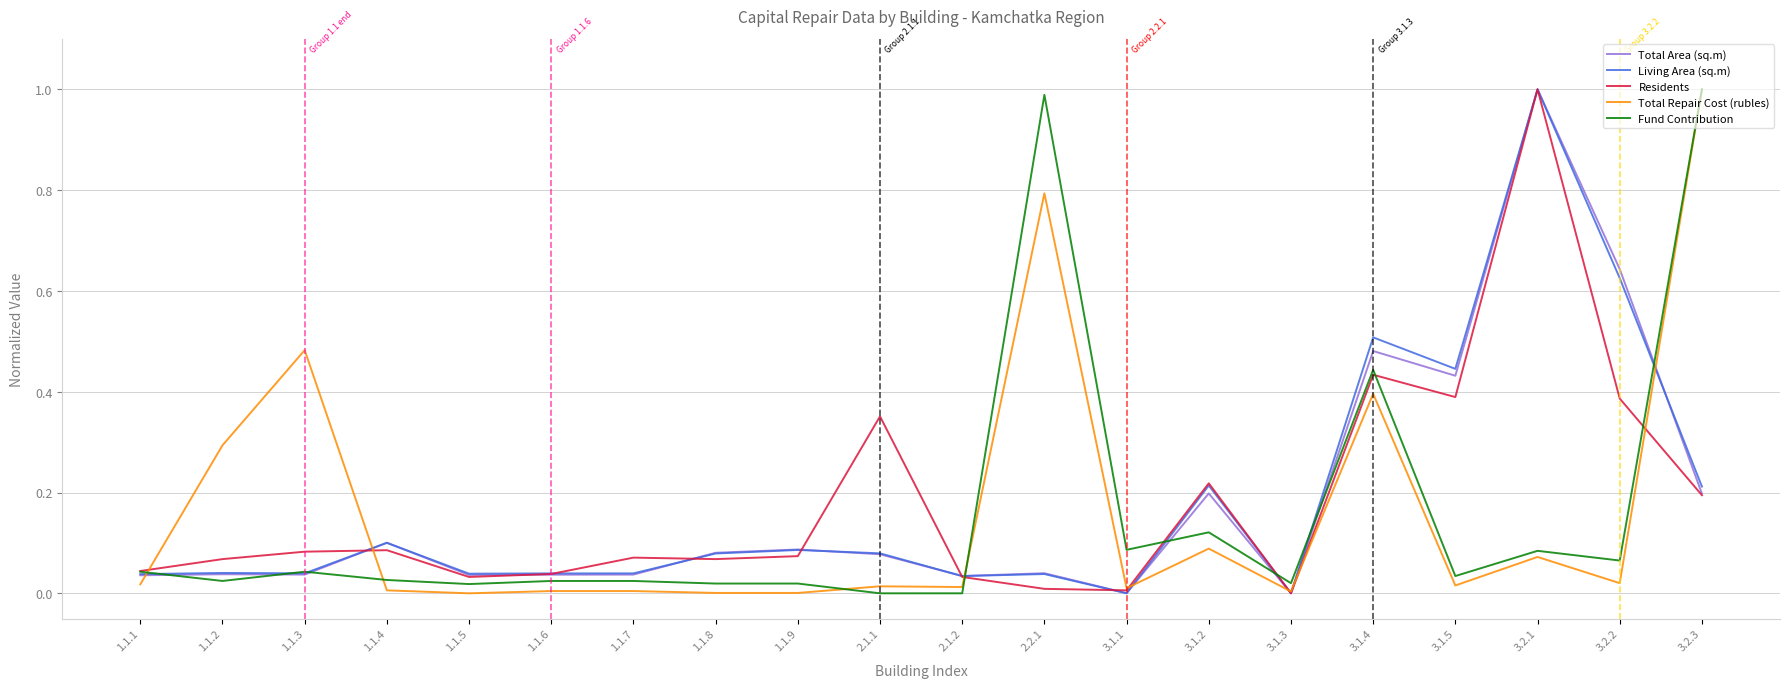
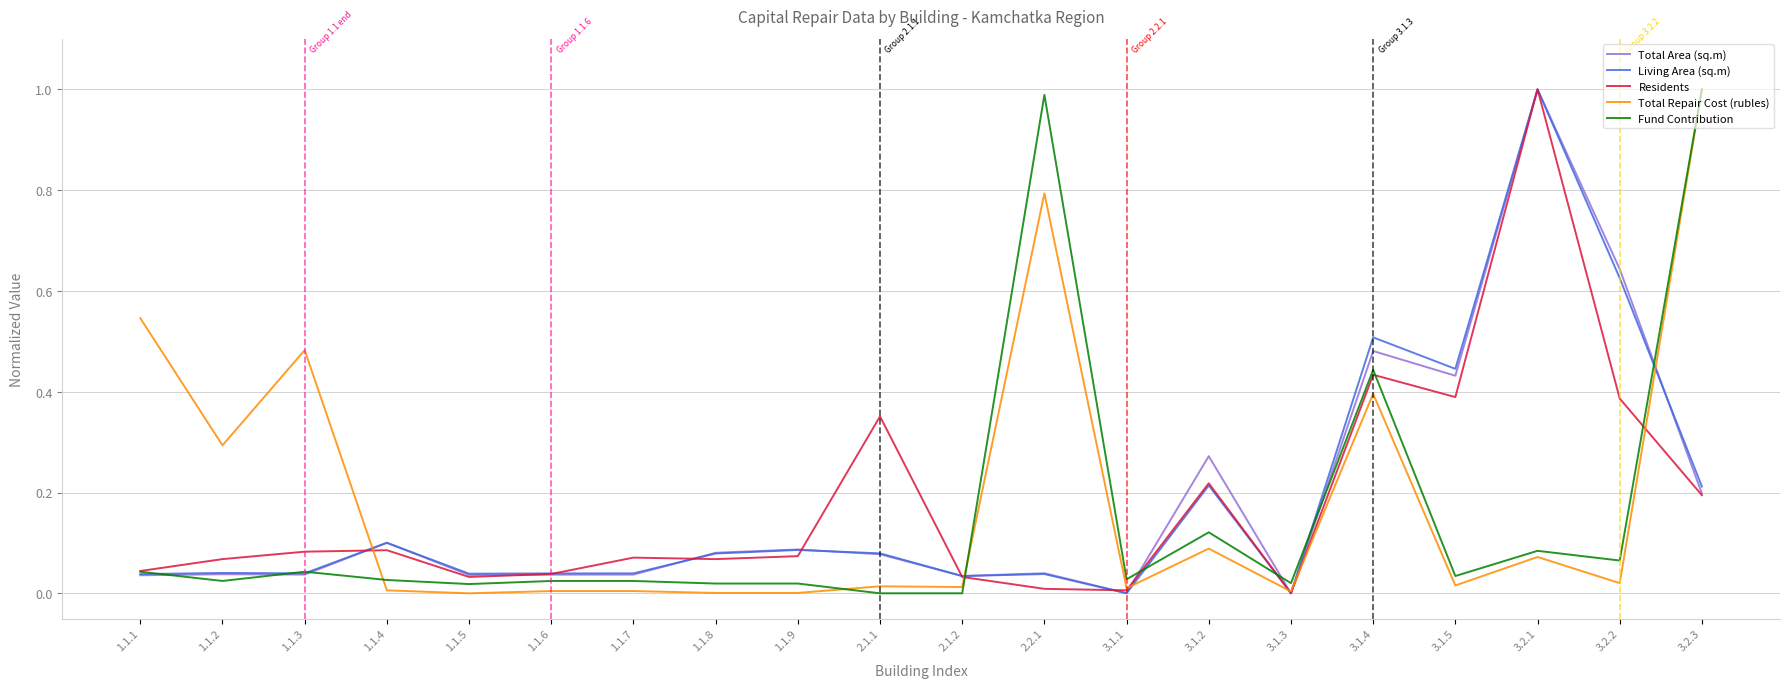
  {
    "Total Area (sq.m)": {
-     "3.1.2": 0.20,
+     "3.1.2": 0.27,
      "3.1.4": 0.48,
      "3.1.5": 0.43,
      "3.2.2": 0.64
    },
    "Living Area (sq.m)": {
      "3.1.4": 0.51,
      "3.1.5": 0.45,
      "3.2.2": 0.63,
      "3.2.3": 0.21
    },
    "Residents": {
      "1.1.2": 0.07,
      "1.1.3": 0.08,
      "1.1.4": 0.09,
      "1.1.7": 0.07,
      "1.1.8": 0.07,
      "1.1.9": 0.07,
      "2.1.1": 0.35,
      "2.2.1": 0.01,
      "3.1.4": 0.43,
      "3.1.5": 0.39,
      "3.2.2": 0.39
    },
    "Total Repair Cost (rubles)": {
-     "1.1.1": 0.02,
+     "1.1.1": 0.55,
      "1.1.2": 0.29,
      "1.1.3": 0.48,
      "1.1.4": 0.01,
      "1.1.5": 0.00,
      "1.1.6": 0.00,
      "1.1.7": 0.00,
      "1.1.8": 0.00,
      "1.1.9": 0.00,
      "2.1.1": 0.01,
      "2.1.2": 0.01,
      "2.2.1": 0.79,
      "3.1.2": 0.09,
      "3.1.4": 0.40,
      "3.1.5": 0.02,
      "3.2.1": 0.07,
      "3.2.2": 0.02
    },
    "Fund Contribution": {
      "1.1.2": 0.02,
      "1.1.4": 0.03,
      "1.1.5": 0.02,
      "1.1.6": 0.02,
      "1.1.7": 0.02,
      "1.1.8": 0.02,
      "1.1.9": 0.02,
      "2.1.1": 0.00,
      "2.1.2": 0.00,
      "2.2.1": 0.99,
-     "3.1.1": 0.09,
+     "3.1.1": 0.03,
      "3.1.2": 0.12,
      "3.1.3": 0.02,
      "3.1.4": 0.44,
      "3.1.5": 0.03,
      "3.2.1": 0.08,
      "3.2.2": 0.07
    }
  }
